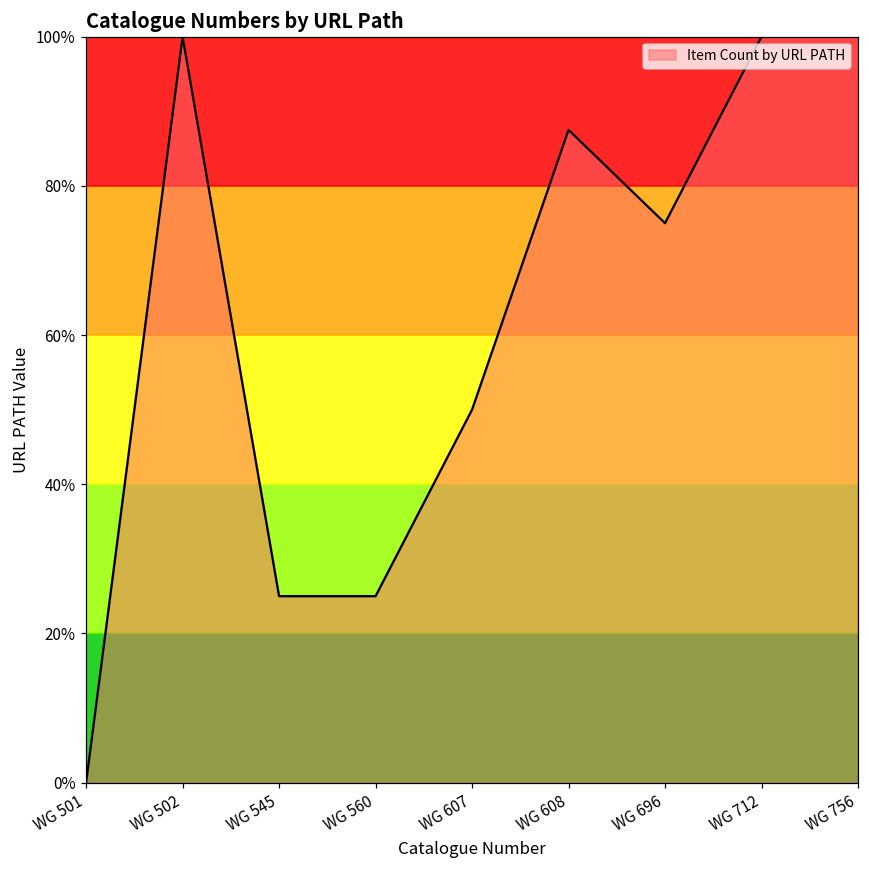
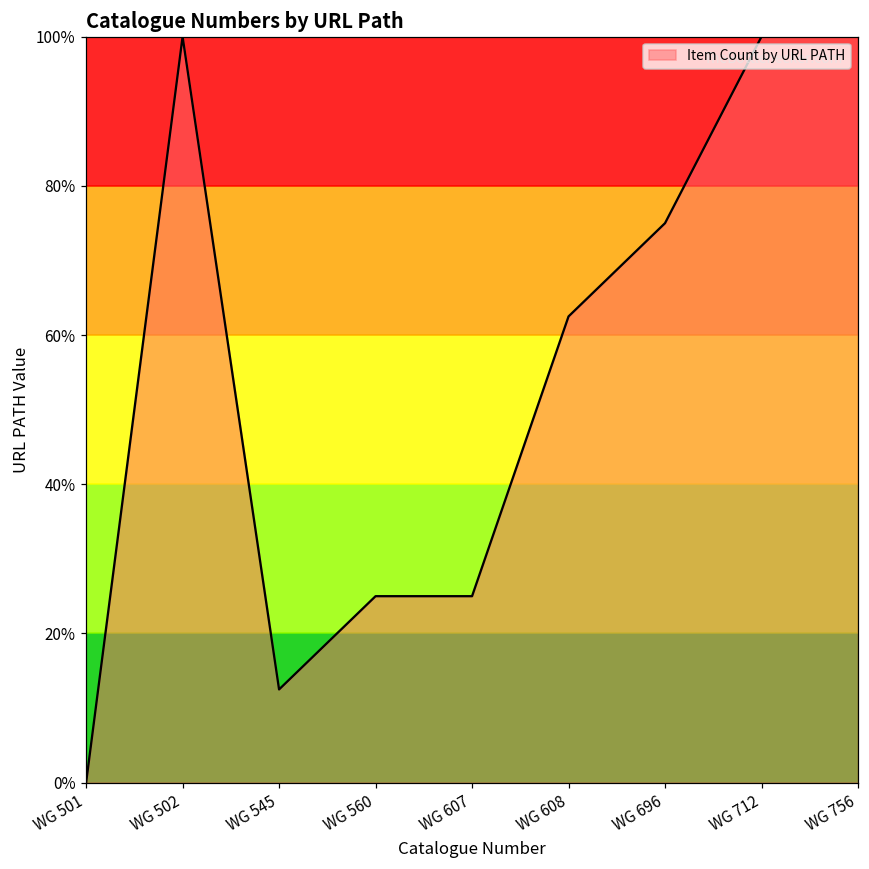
  {
    "WG 501": "0%",
    "WG 502": "100%",
-   "WG 545": "25%",
+   "WG 545": "13%",
    "WG 560": "25%",
-   "WG 607": "50%",
-   "WG 608": "88%",
+   "WG 607": "25%",
+   "WG 608": "63%",
    "WG 696": "75%",
    "WG 712": "100%",
    "WG 756": "100%"
  }
